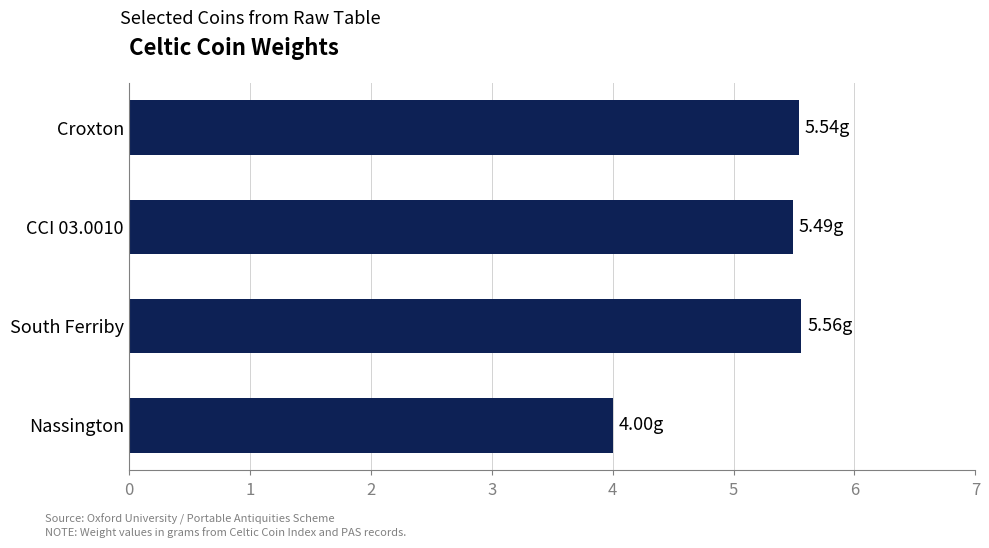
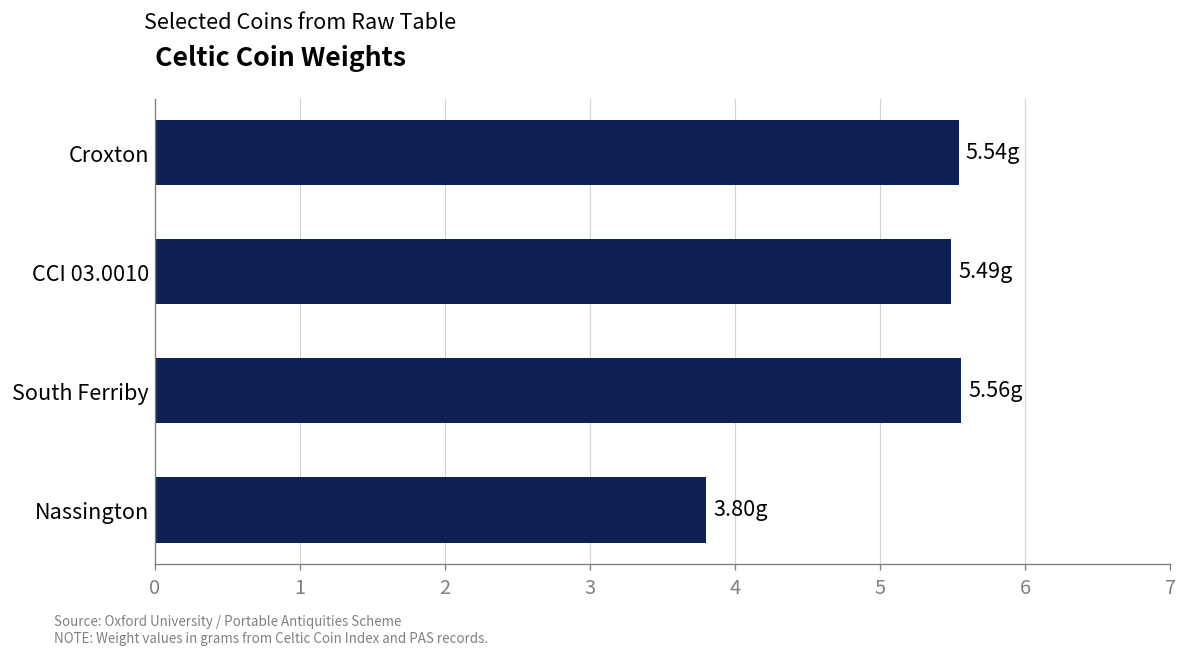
  {
    "Croxton": "5.54g",
    "CCI 03.0010": "5.49g",
    "South Ferriby": "5.56g",
-   "Nassington": "4.00g"
+   "Nassington": "3.80g"
  }
